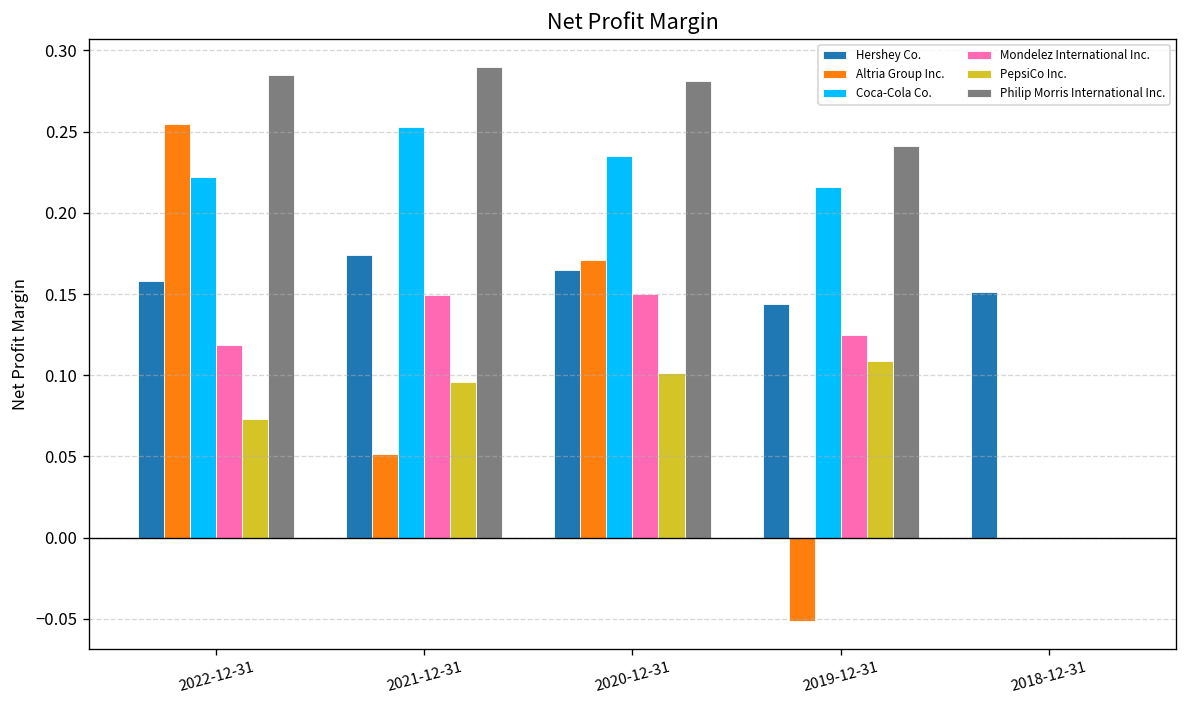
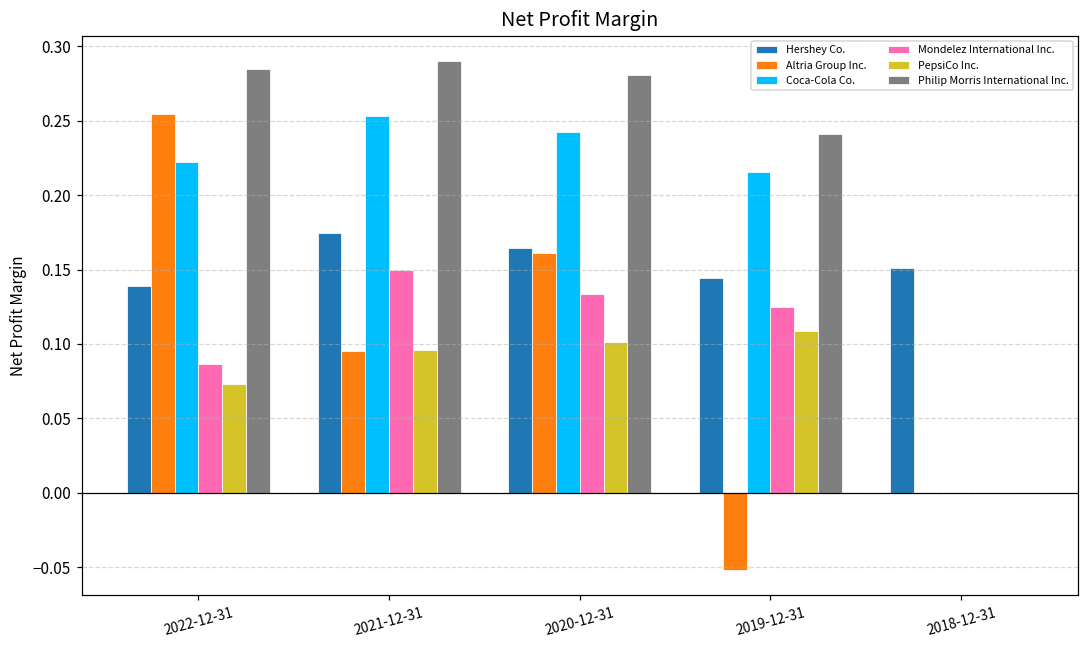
  {
    "Hershey Co.": {
-     "2022-12-31": 0.158,
+     "2022-12-31": 0.139,
      "2021-12-31": 0.174,
      "2020-12-31": 0.165,
      "2019-12-31": 0.144,
      "2018-12-31": 0.151
    },
    "Altria Group Inc.": {
      "2022-12-31": 0.255,
-     "2021-12-31": 0.052,
-     "2020-12-31": 0.171,
+     "2021-12-31": 0.095,
+     "2020-12-31": 0.161,
      "2019-12-31": -0.052,
      "2018-12-31": 0.000
    },
    "Coca-Cola Co.": {
      "2022-12-31": 0.222,
      "2021-12-31": 0.253,
-     "2020-12-31": 0.235,
+     "2020-12-31": 0.242,
      "2019-12-31": 0.216,
      "2018-12-31": 0.000
    },
    "Mondelez International Inc.": {
-     "2022-12-31": 0.119,
+     "2022-12-31": 0.086,
      "2021-12-31": 0.150,
-     "2020-12-31": 0.150,
+     "2020-12-31": 0.134,
      "2019-12-31": 0.125,
      "2018-12-31": 0.000
    },
    "PepsiCo Inc.": {
      "2022-12-31": 0.073,
      "2021-12-31": 0.096,
      "2020-12-31": 0.101,
      "2019-12-31": 0.109,
      "2018-12-31": 0.000
    },
    "Philip Morris International Inc.": {
      "2022-12-31": 0.285,
      "2021-12-31": 0.290,
      "2020-12-31": 0.281,
      "2019-12-31": 0.241,
      "2018-12-31": 0.000
    }
  }
